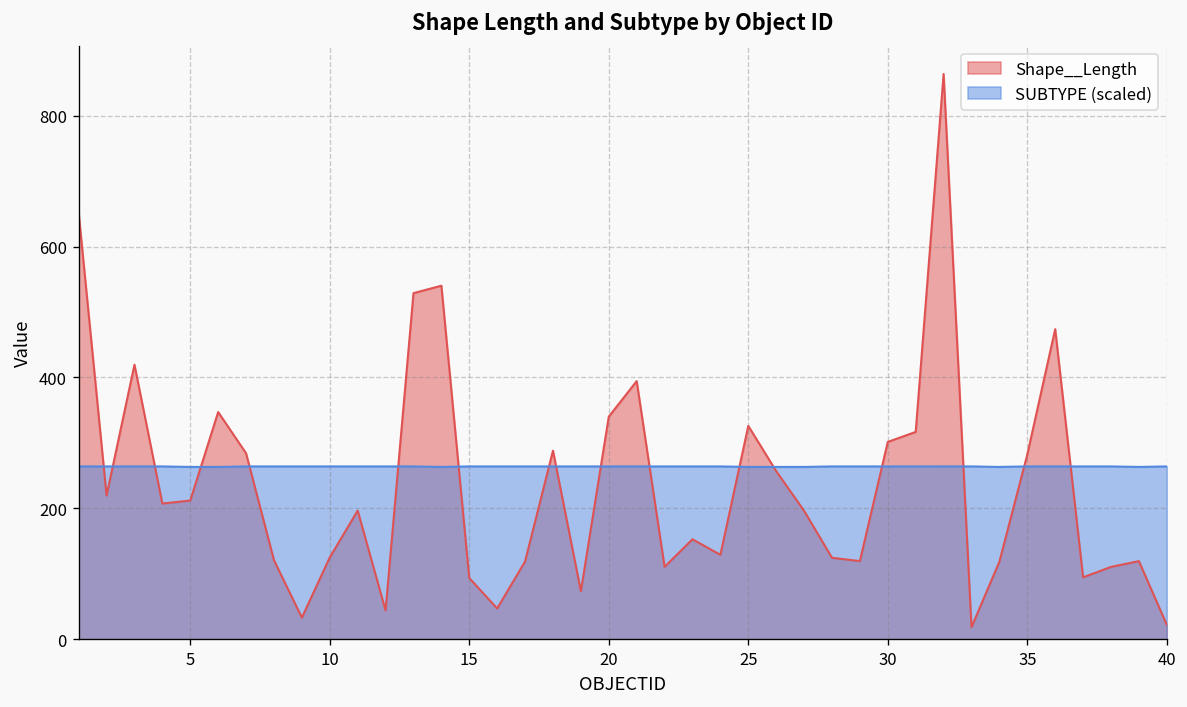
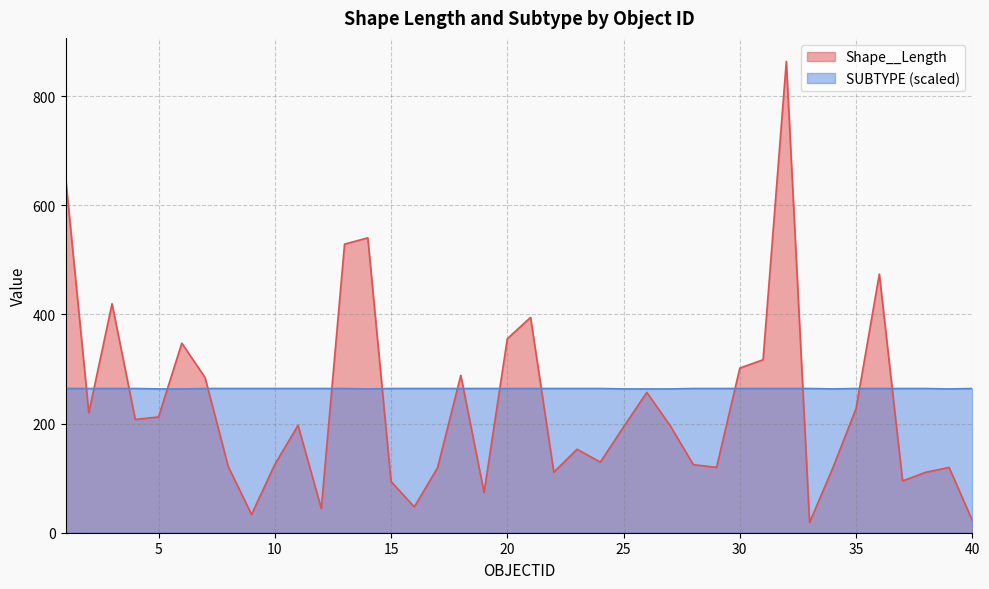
  {
    "Shape__Length": {
      "5": 210,
      "10": 130,
      "15": 90,
-     "20": 340,
-     "25": 330,
+     "20": 360,
+     "25": 190,
      "30": 300,
-     "35": 280,
+     "35": 230,
      "40": 20
    },
    "SUBTYPE (scaled)": {
      "5": 260,
      "10": 260,
      "15": 260,
      "20": 260,
      "25": 260,
      "30": 260,
      "35": 260,
      "40": 260
    }
  }
